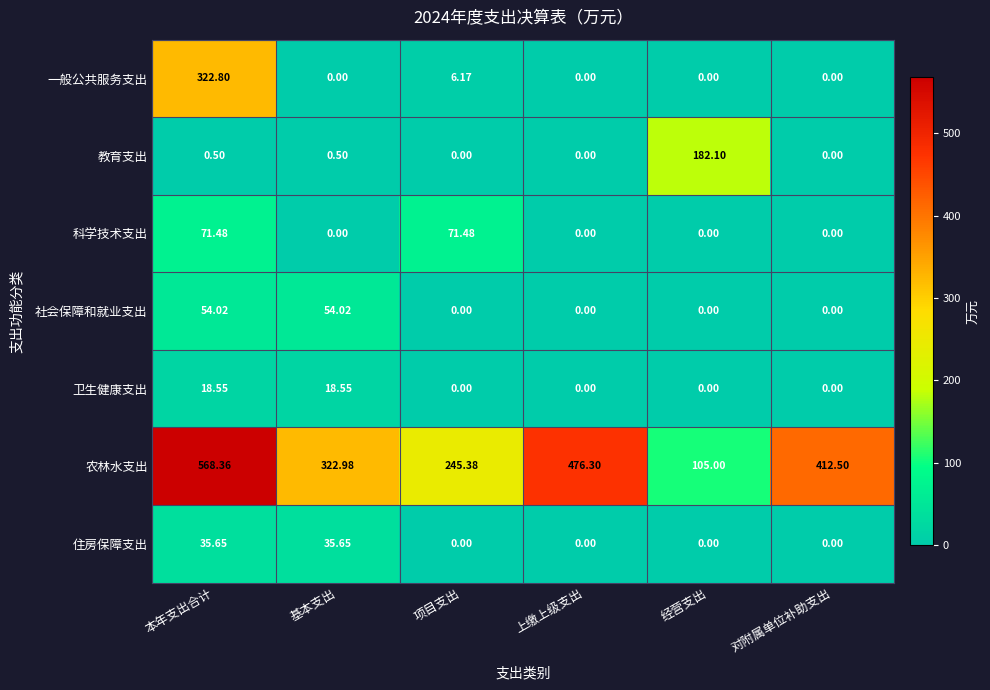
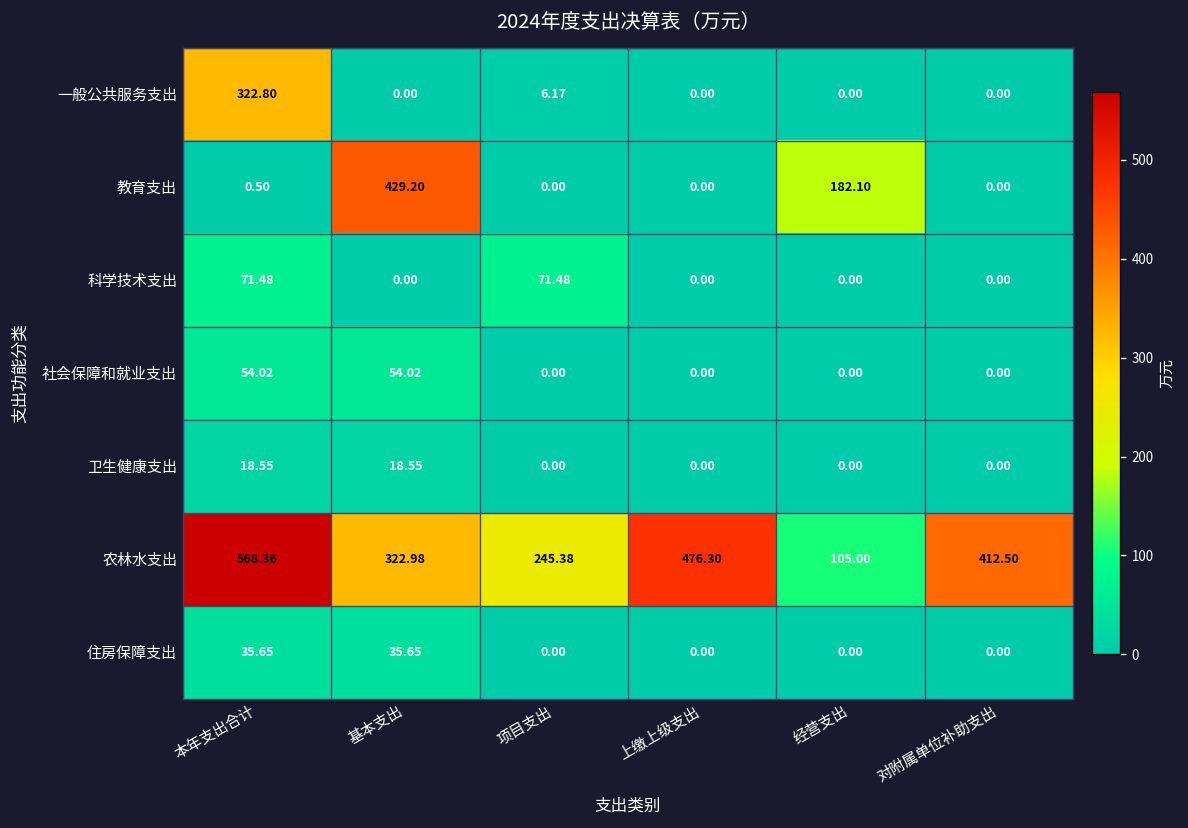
  {
    "一般公共服务支出": {
      "本年支出合计": 322.80,
      "基本支出": 0.00,
      "项目支出": 6.17,
      "上缴上级支出": 0.00,
      "经营支出": 0.00,
      "对附属单位补助支出": 0.00
    },
    "教育支出": {
      "本年支出合计": 0.50,
-     "基本支出": 0.50,
+     "基本支出": 429.20,
      "项目支出": 0.00,
      "上缴上级支出": 0.00,
      "经营支出": 182.10,
      "对附属单位补助支出": 0.00
    },
    "科学技术支出": {
      "本年支出合计": 71.48,
      "基本支出": 0.00,
      "项目支出": 71.48,
      "上缴上级支出": 0.00,
      "经营支出": 0.00,
      "对附属单位补助支出": 0.00
    },
    "社会保障和就业支出": {
      "本年支出合计": 54.02,
      "基本支出": 54.02,
      "项目支出": 0.00,
      "上缴上级支出": 0.00,
      "经营支出": 0.00,
      "对附属单位补助支出": 0.00
    },
    "卫生健康支出": {
      "本年支出合计": 18.55,
      "基本支出": 18.55,
      "项目支出": 0.00,
      "上缴上级支出": 0.00,
      "经营支出": 0.00,
      "对附属单位补助支出": 0.00
    },
    "农林水支出": {
      "本年支出合计": 568.36,
      "基本支出": 322.98,
      "项目支出": 245.38,
      "上缴上级支出": 476.30,
      "经营支出": 105.00,
      "对附属单位补助支出": 412.50
    },
    "住房保障支出": {
      "本年支出合计": 35.65,
      "基本支出": 35.65,
      "项目支出": 0.00,
      "上缴上级支出": 0.00,
      "经营支出": 0.00,
      "对附属单位补助支出": 0.00
    }
  }
